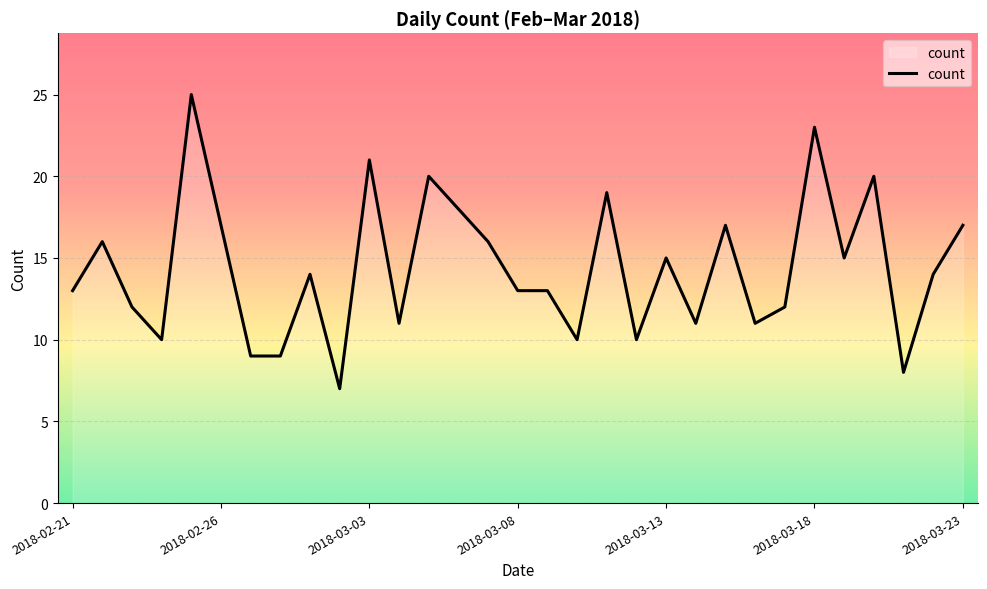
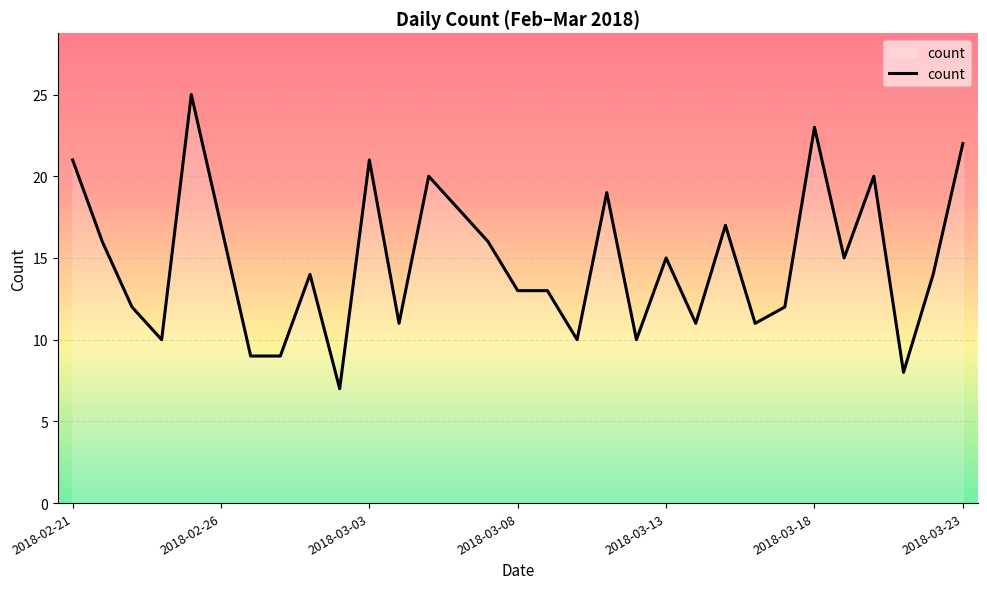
  {
-   "2018-02-21": 13,
+   "2018-02-21": 21,
    "2018-02-26": 17,
    "2018-03-03": 21,
    "2018-03-08": 13,
    "2018-03-13": 15,
    "2018-03-18": 23,
-   "2018-03-23": 17
+   "2018-03-23": 22
  }
